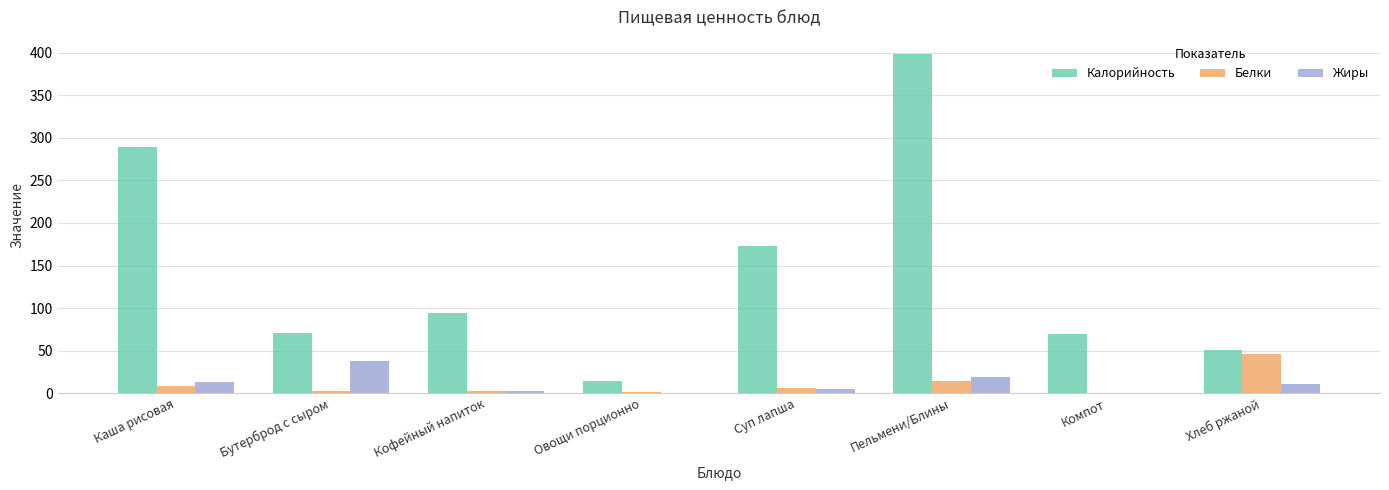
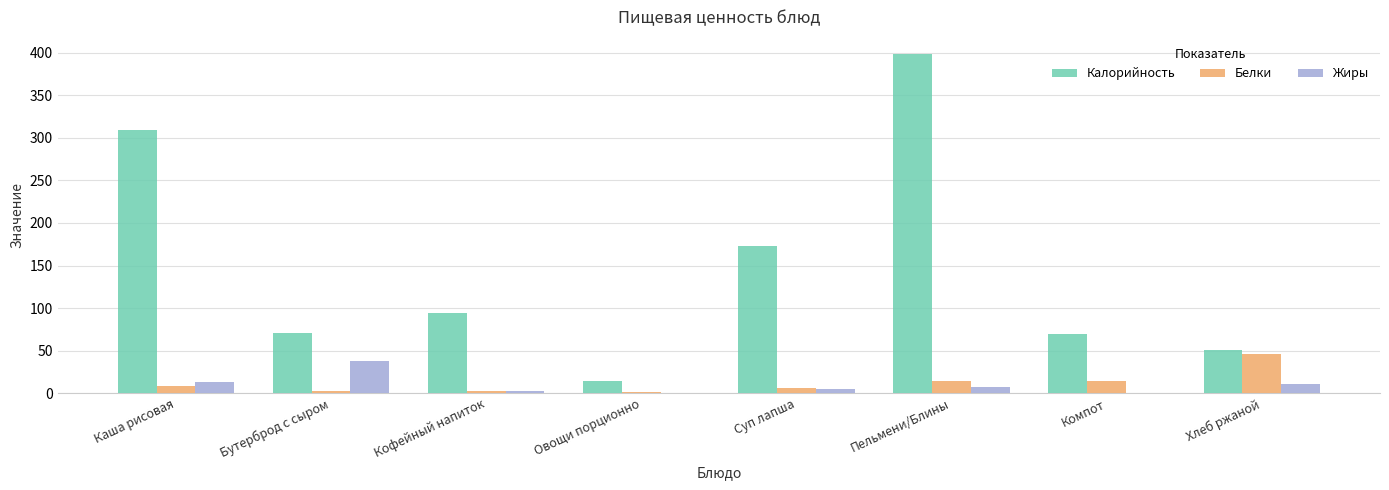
  {
    "Калорийность": {
-     "Каша рисовая": 290,
+     "Каша рисовая": 310,
      "Бутерброд с сыром": 70,
      "Кофейный напиток": 90,
      "Овощи порционно": 10,
      "Суп лапша": 170,
      "Пельмени/Блины": 400,
      "Компот": 70,
      "Хлеб ржаной": 50
    },
    "Белки": {
      "Каша рисовая": 10,
      "Суп лапша": 10,
      "Пельмени/Блины": 10,
-     "Компот": 0,
+     "Компот": 10,
      "Хлеб ржаной": 50
    },
    "Жиры": {
      "Каша рисовая": 10,
      "Бутерброд с сыром": 40,
      "Суп лапша": 0,
-     "Пельмени/Блины": 20,
+     "Пельмени/Блины": 10,
      "Хлеб ржаной": 10
    }
  }
